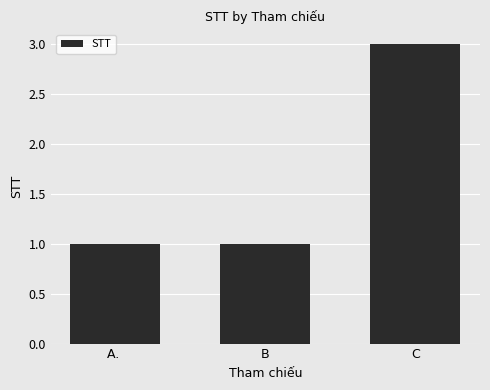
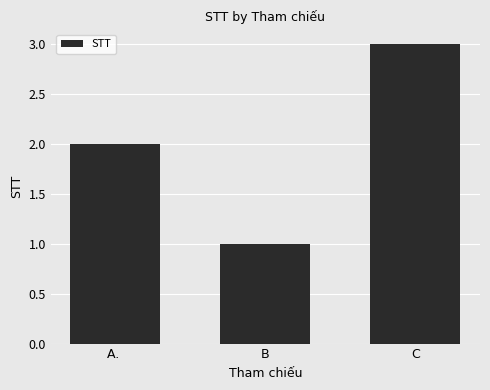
  {
-   "A.": 1,
+   "A.": 2,
    "B": 1,
    "C": 3
  }
